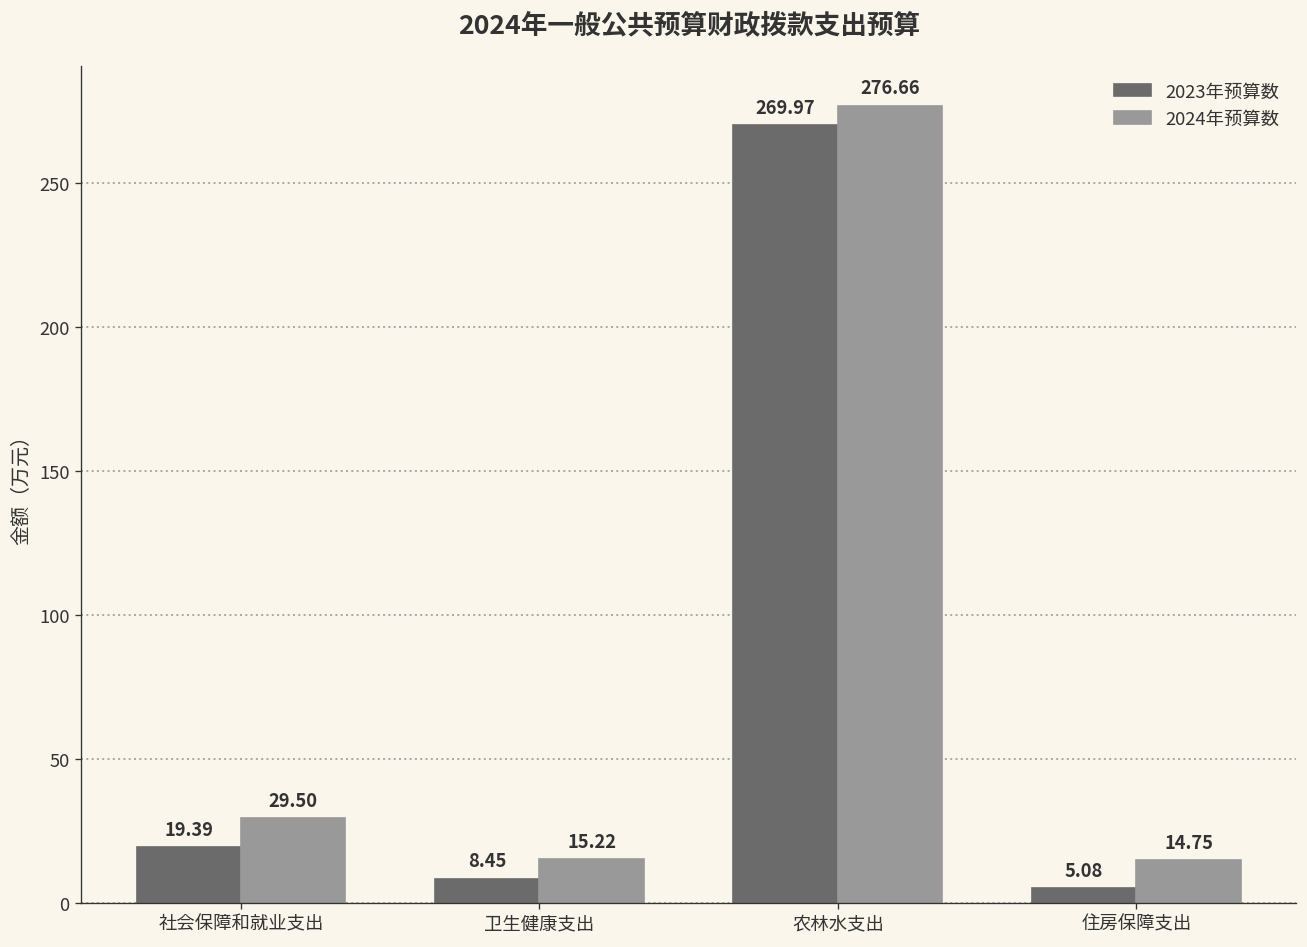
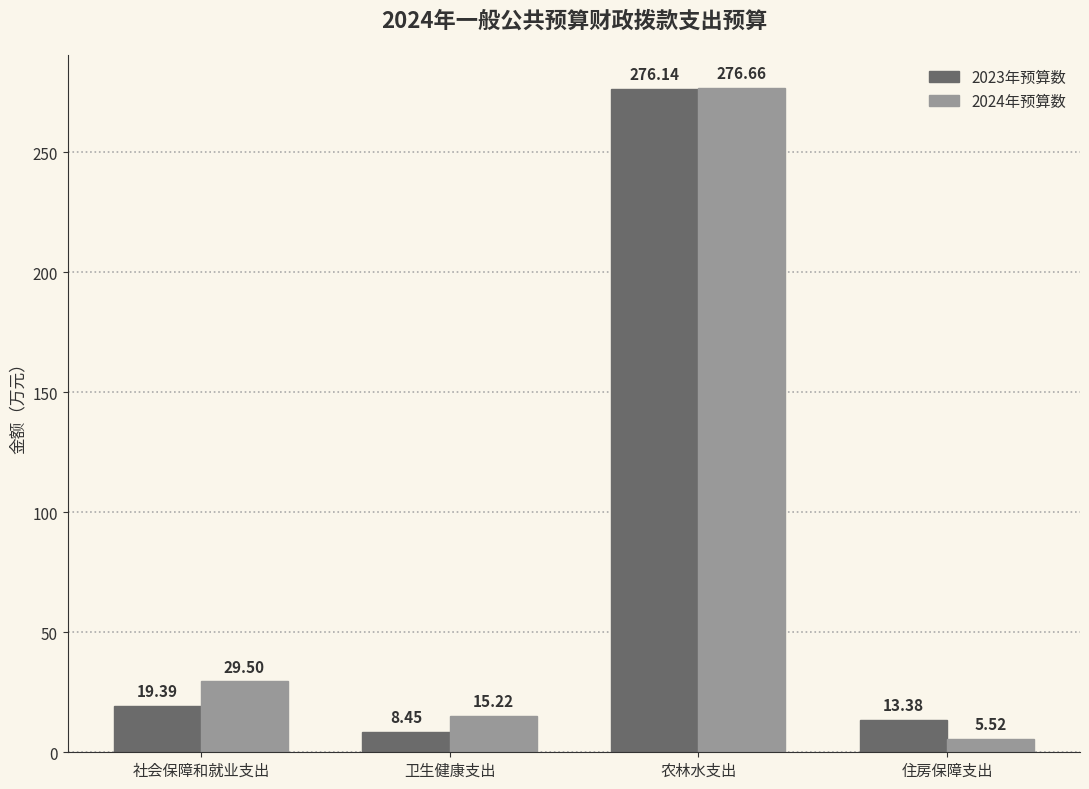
  {
    "2023年预算数": {
      "社会保障和就业支出": 19.39,
      "卫生健康支出": 8.45,
-     "农林水支出": 269.97,
-     "住房保障支出": 5.08
+     "农林水支出": 276.14,
+     "住房保障支出": 13.38
    },
    "2024年预算数": {
      "社会保障和就业支出": 29.50,
      "卫生健康支出": 15.22,
      "农林水支出": 276.66,
-     "住房保障支出": 14.75
+     "住房保障支出": 5.52
    }
  }
